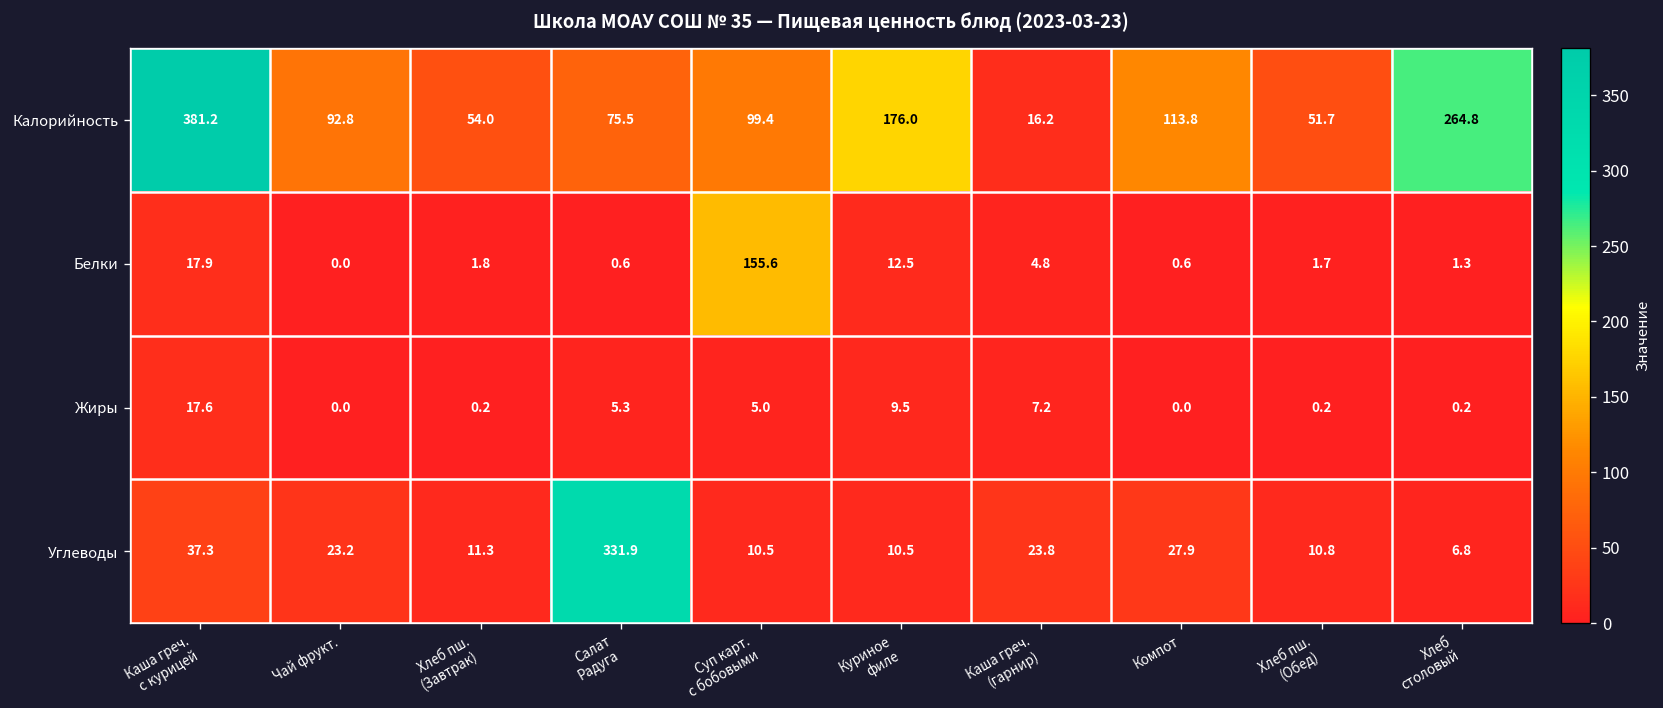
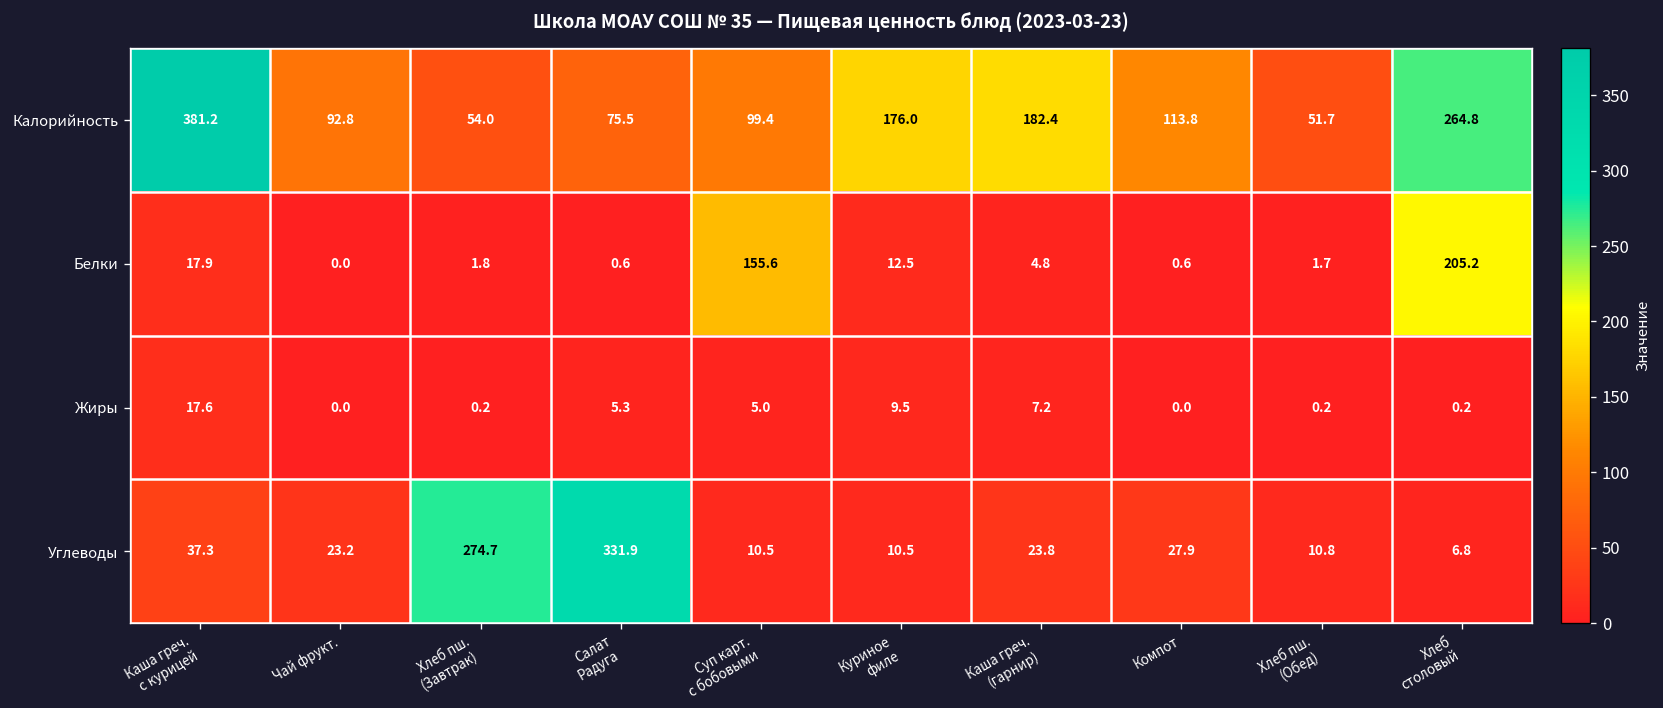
  {
    "Калорийность": {
      "Каша греч. с курицей": 381.2,
      "Чай фрукт.": 92.8,
      "Хлеб пш. (Завтрак)": 54.0,
      "Салат Радуга": 75.5,
      "Суп карт. с бобовыми": 99.4,
      "Куриное филе": 176.0,
-     "Каша греч. (гарнир)": 16.2,
+     "Каша греч. (гарнир)": 182.4,
      "Компот": 113.8,
      "Хлеб пш. (Обед)": 51.7,
      "Хлеб столовый": 264.8
    },
    "Белки": {
      "Каша греч. с курицей": 17.9,
      "Чай фрукт.": 0.0,
      "Хлеб пш. (Завтрак)": 1.8,
      "Салат Радуга": 0.6,
      "Суп карт. с бобовыми": 155.6,
      "Куриное филе": 12.5,
      "Каша греч. (гарнир)": 4.8,
      "Компот": 0.6,
      "Хлеб пш. (Обед)": 1.7,
-     "Хлеб столовый": 1.3
+     "Хлеб столовый": 205.2
    },
    "Жиры": {
      "Каша греч. с курицей": 17.6,
      "Чай фрукт.": 0.0,
      "Хлеб пш. (Завтрак)": 0.2,
      "Салат Радуга": 5.3,
      "Суп карт. с бобовыми": 5.0,
      "Куриное филе": 9.5,
      "Каша греч. (гарнир)": 7.2,
      "Компот": 0.0,
      "Хлеб пш. (Обед)": 0.2,
      "Хлеб столовый": 0.2
    },
    "Углеводы": {
      "Каша греч. с курицей": 37.3,
      "Чай фрукт.": 23.2,
-     "Хлеб пш. (Завтрак)": 11.3,
+     "Хлеб пш. (Завтрак)": 274.7,
      "Салат Радуга": 331.9,
      "Суп карт. с бобовыми": 10.5,
      "Куриное филе": 10.5,
      "Каша греч. (гарнир)": 23.8,
      "Компот": 27.9,
      "Хлеб пш. (Обед)": 10.8,
      "Хлеб столовый": 6.8
    }
  }
